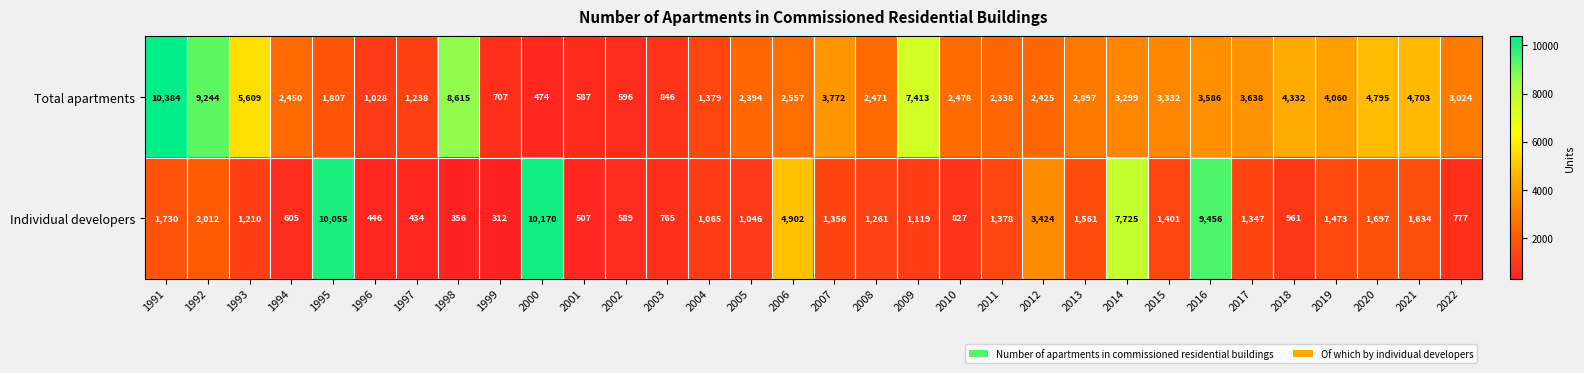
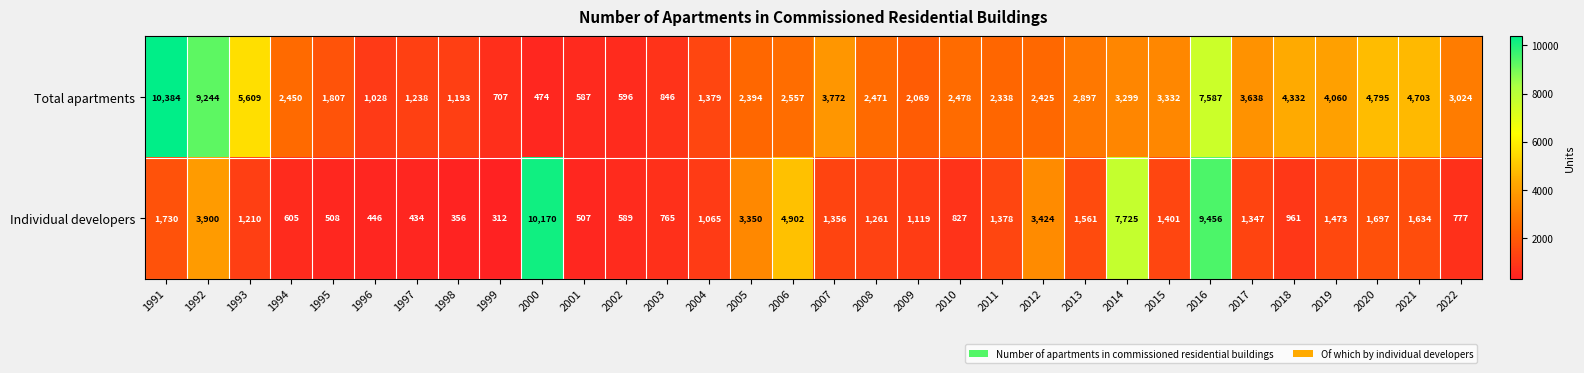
  {
    "Total apartments": {
      "1991": "10,384",
      "1992": "9,244",
      "1993": "5,609",
      "1994": "2,450",
      "1995": "1,807",
      "1996": "1,028",
      "1997": "1,238",
-     "1998": "8,615",
+     "1998": "1,193",
      "1999": "707",
      "2000": "474",
      "2001": "587",
      "2002": "596",
      "2003": "846",
      "2004": "1,379",
      "2005": "2,394",
      "2006": "2,557",
      "2007": "3,772",
      "2008": "2,471",
-     "2009": "7,413",
+     "2009": "2,069",
      "2010": "2,478",
      "2011": "2,338",
      "2012": "2,425",
      "2013": "2,897",
      "2014": "3,299",
      "2015": "3,332",
-     "2016": "3,586",
+     "2016": "7,587",
      "2017": "3,638",
      "2018": "4,332",
      "2019": "4,060",
      "2020": "4,795",
      "2021": "4,703",
      "2022": "3,024"
    },
    "Individual developers": {
      "1991": "1,730",
-     "1992": "2,012",
+     "1992": "3,900",
      "1993": "1,210",
      "1994": "605",
-     "1995": "10,055",
+     "1995": "508",
      "1996": "446",
      "1997": "434",
      "1998": "356",
      "1999": "312",
      "2000": "10,170",
      "2001": "507",
      "2002": "589",
      "2003": "765",
      "2004": "1,065",
-     "2005": "1,046",
+     "2005": "3,350",
      "2006": "4,902",
      "2007": "1,356",
      "2008": "1,261",
      "2009": "1,119",
      "2010": "827",
      "2011": "1,378",
      "2012": "3,424",
      "2013": "1,561",
      "2014": "7,725",
      "2015": "1,401",
      "2016": "9,456",
      "2017": "1,347",
      "2018": "961",
      "2019": "1,473",
      "2020": "1,697",
      "2021": "1,634",
      "2022": "777"
    }
  }
